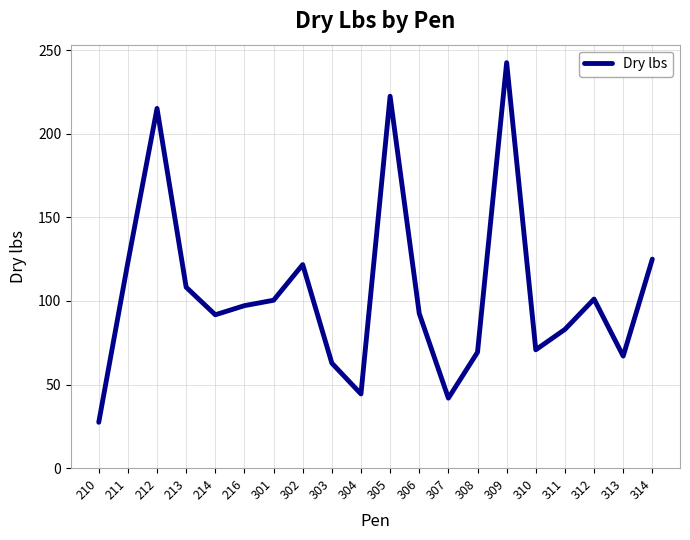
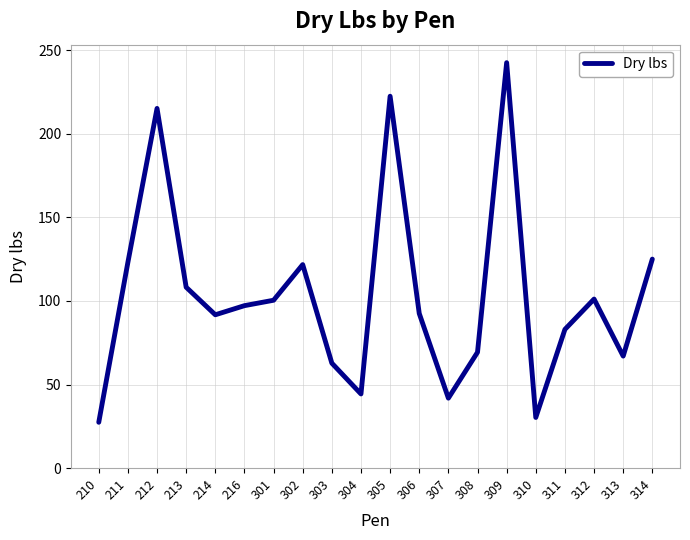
  {
    "210": 27,
    "211": 123,
    "212": 215,
    "213": 108,
    "214": 92,
    "216": 97,
    "301": 100,
    "302": 122,
    "303": 63,
    "304": 44,
    "305": 222,
    "306": 93,
    "307": 42,
    "308": 69,
    "309": 243,
-   "310": 71,
+   "310": 30,
    "311": 83,
    "312": 101,
    "313": 67,
    "314": 125
  }
